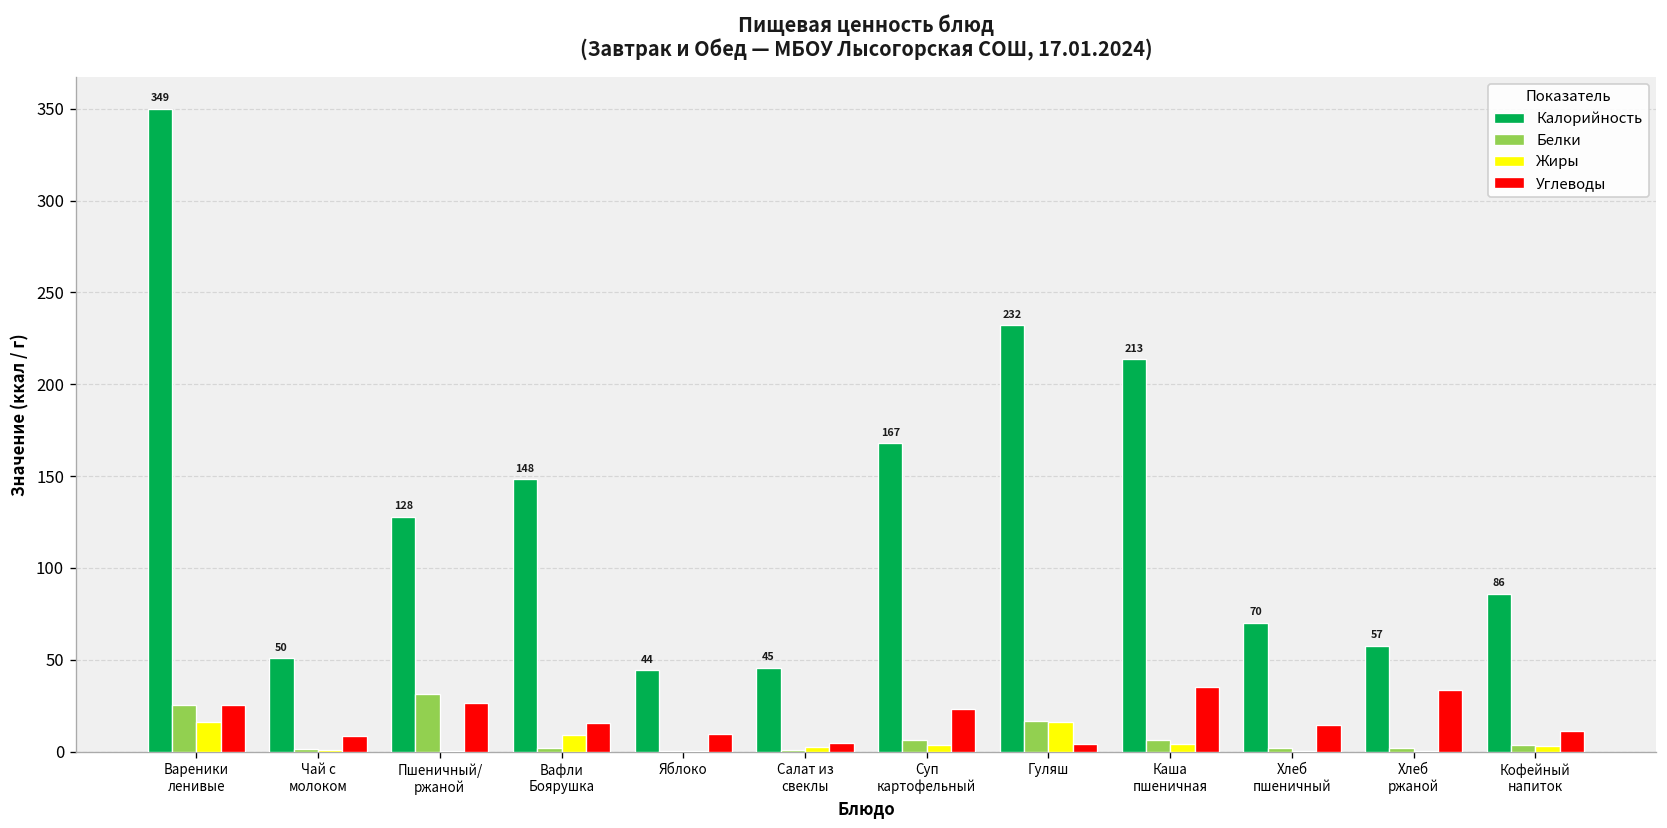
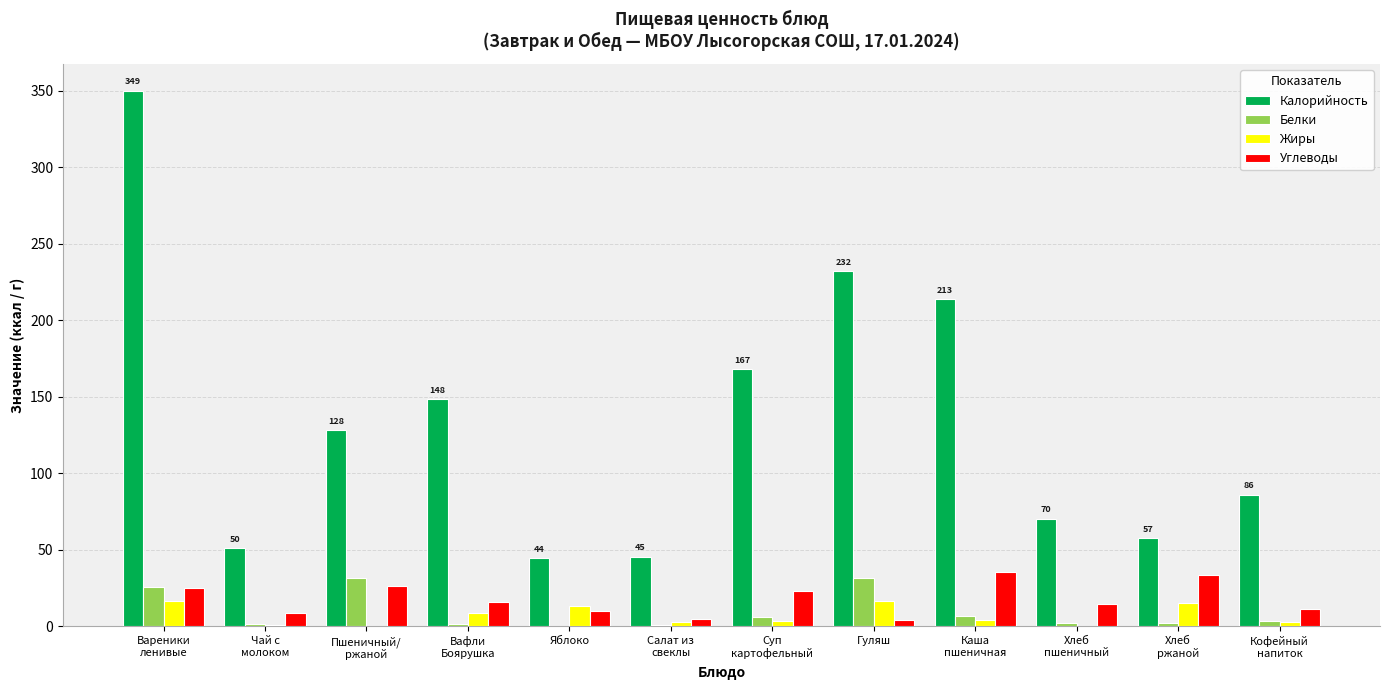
  {
    "Калорийность": {
      "Пшеничный/ ржаной": 128,
      "Вафли Боярушка": 148,
      "Яблоко": 44,
      "Гуляш": 232,
      "Хлеб пшеничный": 70,
      "Кофейный напиток": 86
    },
    "Белки": {
      "Вареники ленивые": 26,
      "Пшеничный/ ржаной": 31,
      "Вафли Боярушка": 2,
      "Суп картофельный": 6,
-     "Гуляш": 17,
+     "Гуляш": 31,
      "Каша пшеничная": 7,
      "Хлеб пшеничный": 2,
      "Хлеб ржаной": 2,
      "Кофейный напиток": 4
    },
    "Жиры": {
      "Вареники ленивые": 16,
      "Вафли Боярушка": 9,
-     "Яблоко": 0,
+     "Яблоко": 13,
      "Салат из свеклы": 3,
      "Суп картофельный": 3,
      "Гуляш": 16,
      "Каша пшеничная": 4,
-     "Хлеб ржаной": 0,
+     "Хлеб ржаной": 15,
      "Кофейный напиток": 3
    },
    "Углеводы": {
      "Вареники ленивые": 25,
      "Чай с молоком": 9,
      "Пшеничный/ ржаной": 27,
      "Вафли Боярушка": 16,
      "Яблоко": 10,
      "Салат из свеклы": 5,
      "Суп картофельный": 23,
      "Гуляш": 4,
      "Каша пшеничная": 35,
      "Хлеб пшеничный": 15,
      "Хлеб ржаной": 34,
      "Кофейный напиток": 11
    }
  }
